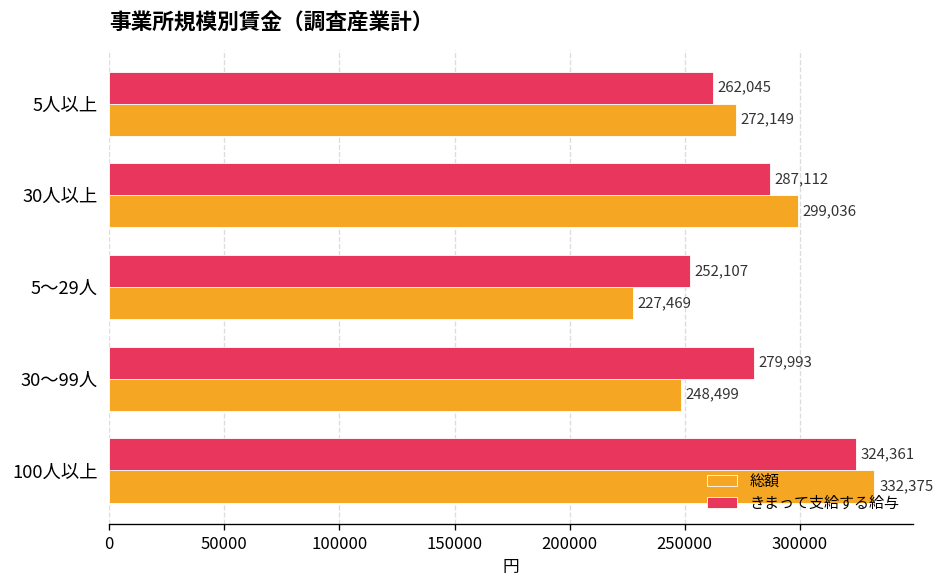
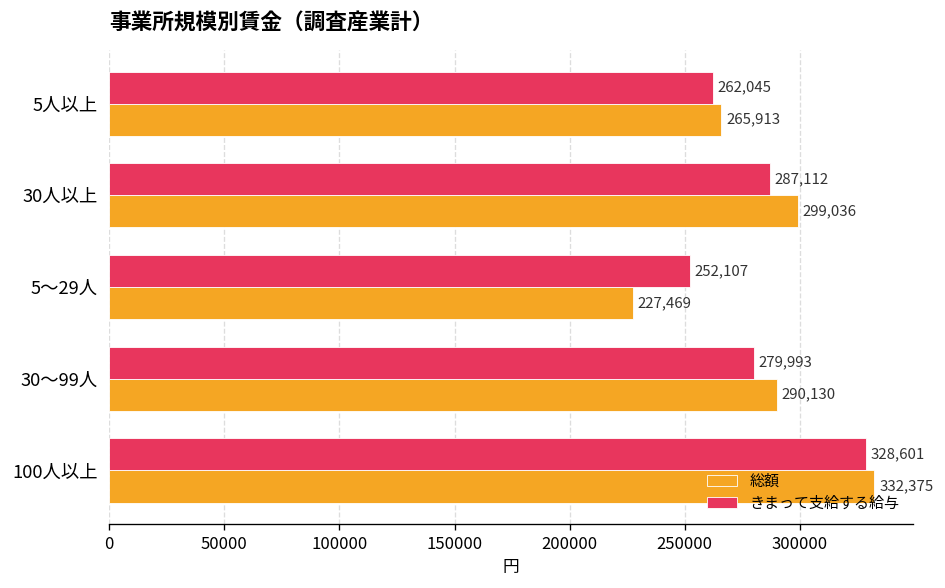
  {
    "総額": {
-     "5人以上": "272,149",
+     "5人以上": "265,913",
      "30人以上": "299,036",
      "5～29人": "227,469",
-     "30～99人": "248,499",
+     "30～99人": "290,130",
      "100人以上": "332,375"
    },
    "きまって支給する給与": {
      "5人以上": "262,045",
      "30人以上": "287,112",
      "5～29人": "252,107",
      "30～99人": "279,993",
-     "100人以上": "324,361"
+     "100人以上": "328,601"
    }
  }
